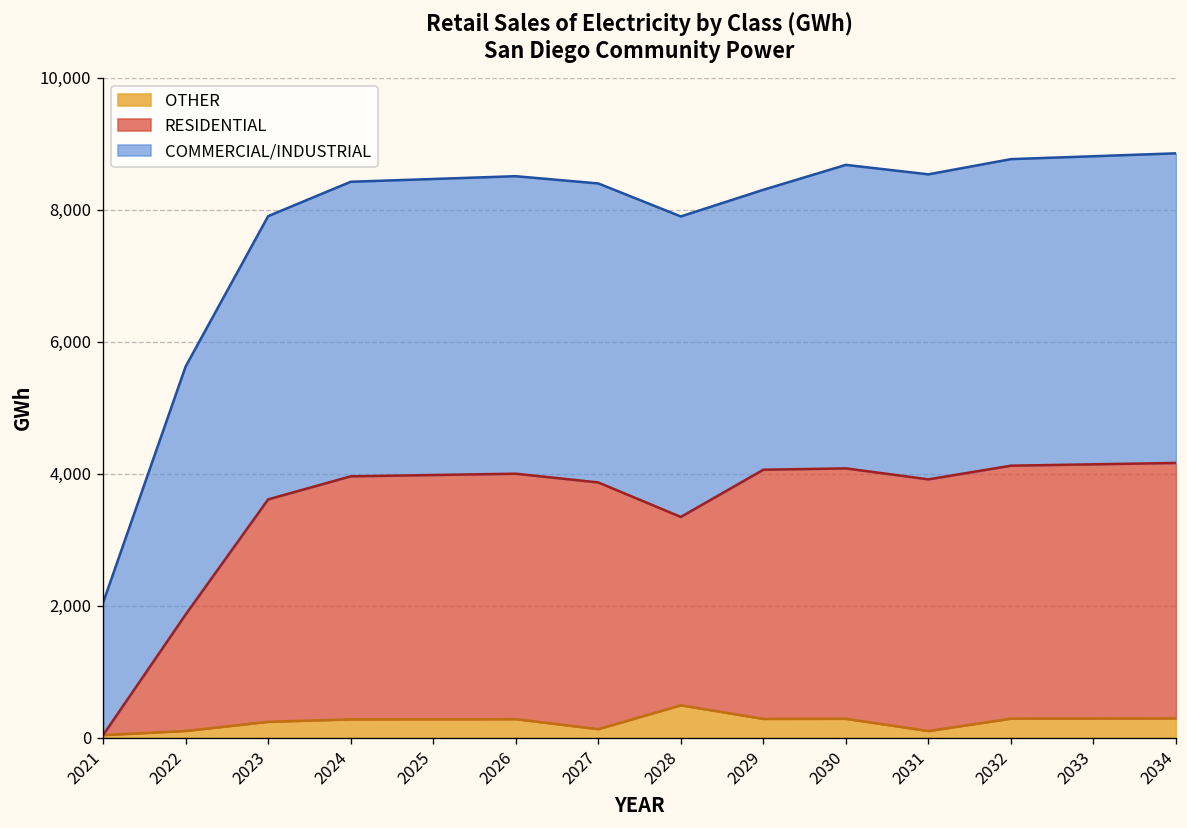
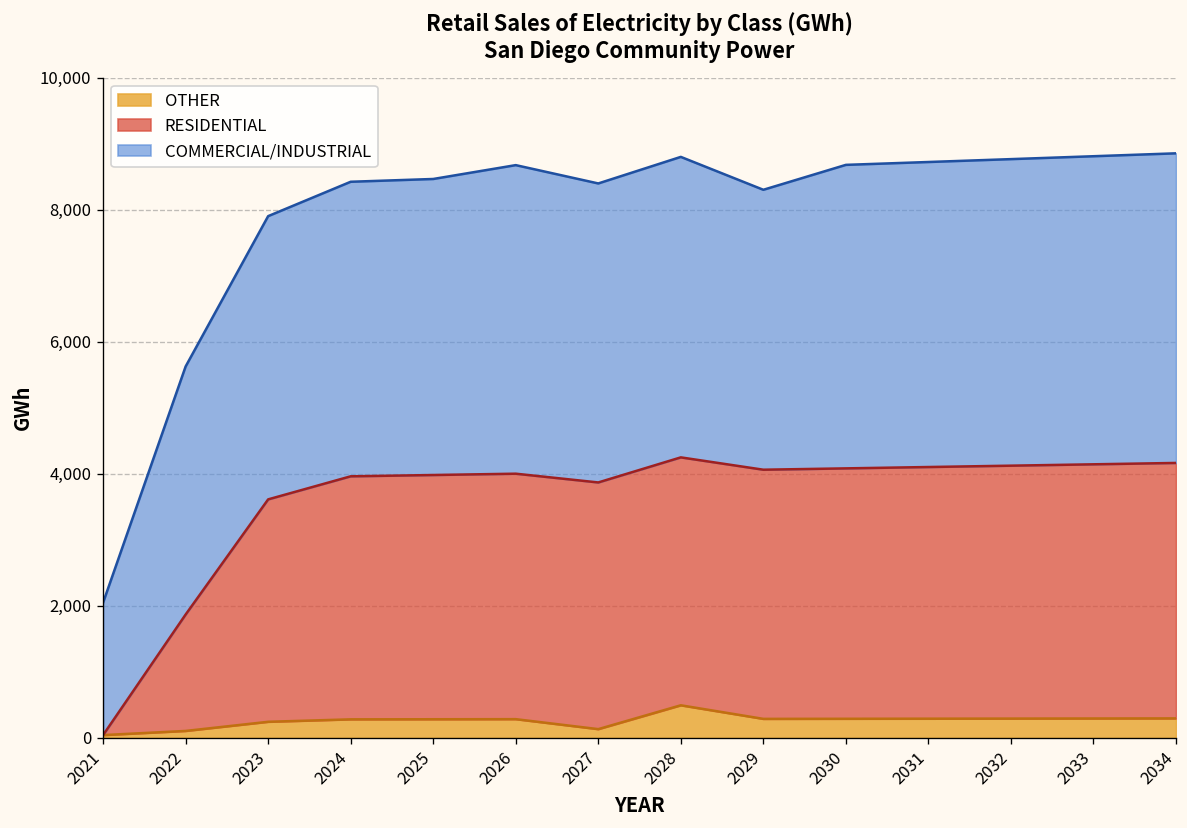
  {
    "OTHER": {
      "2022": "100",
      "2023": "200",
      "2024": "300",
      "2025": "300",
      "2026": "300",
      "2027": "100",
      "2028": "500",
      "2029": "300",
      "2030": "300",
-     "2031": "100",
+     "2031": "300",
      "2032": "300",
      "2033": "300",
      "2034": "300"
    },
    "RESIDENTIAL": {
      "2022": "1,800",
      "2023": "3,400",
      "2024": "3,700",
      "2025": "3,700",
      "2026": "3,700",
      "2027": "3,700",
-     "2028": "2,900",
+     "2028": "3,800",
      "2029": "3,800",
      "2030": "3,800",
      "2031": "3,800",
      "2032": "3,800",
      "2033": "3,800",
      "2034": "3,900"
    },
    "COMMERCIAL/INDUSTRIAL": {
      "2021": "2,000",
      "2022": "3,800",
      "2023": "4,300",
      "2024": "4,500",
      "2025": "4,500",
-     "2026": "4,500",
+     "2026": "4,700",
      "2027": "4,500",
      "2028": "4,600",
      "2029": "4,200",
      "2030": "4,600",
      "2031": "4,600",
      "2032": "4,600",
      "2033": "4,700",
      "2034": "4,700"
    }
  }
